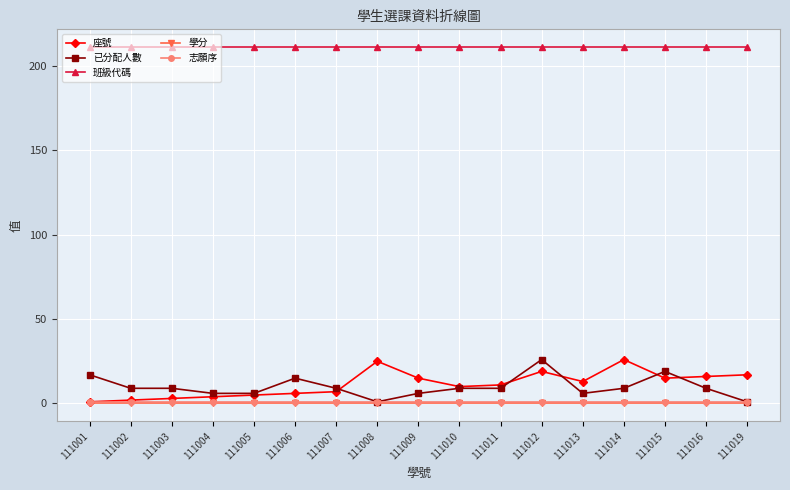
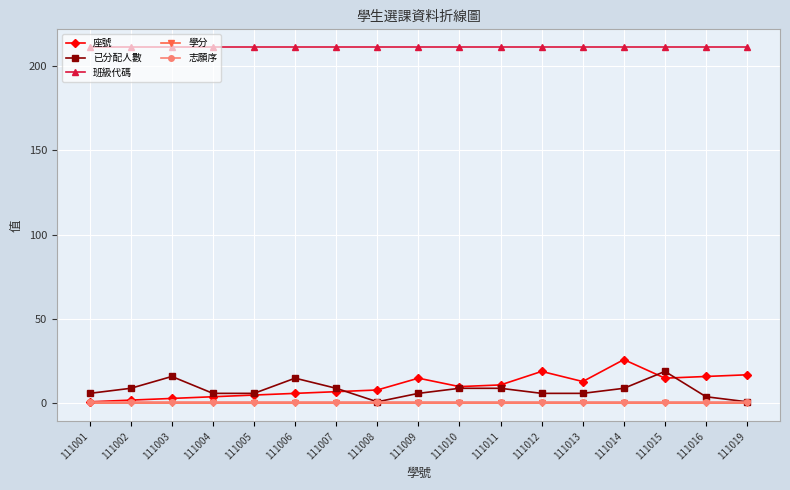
  {
    "座號": {
      "111003": 3,
      "111004": 4,
      "111006": 6,
      "111007": 7,
-     "111008": 25,
+     "111008": 8,
      "111009": 15,
      "111011": 11,
      "111012": 19,
      "111013": 13,
      "111014": 26,
      "111015": 15,
      "111016": 16,
      "111019": 17
    },
    "已分配人數": {
-     "111001": 17,
+     "111001": 6,
      "111002": 9,
-     "111003": 9,
+     "111003": 16,
      "111004": 6,
      "111006": 15,
      "111007": 9,
      "111009": 6,
      "111011": 9,
-     "111012": 26,
+     "111012": 6,
      "111013": 6,
      "111014": 9,
      "111015": 19,
-     "111016": 9
+     "111016": 4
    },
    "班級代碼": {
      "111005": 211,
      "111006": 211,
      "111007": 211,
      "111008": 211,
      "111009": 211,
      "111010": 211,
      "111011": 211,
      "111012": 211,
      "111013": 211,
      "111014": 211,
      "111015": 211,
      "111016": 211,
      "111019": 211
    }
  }
